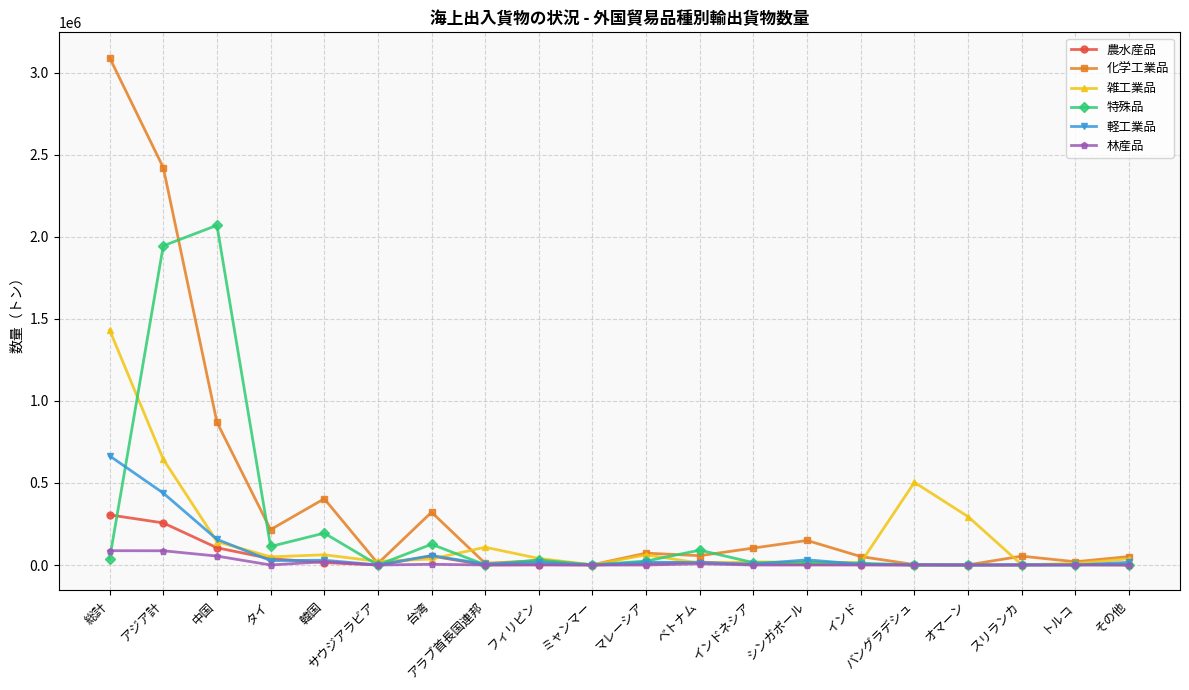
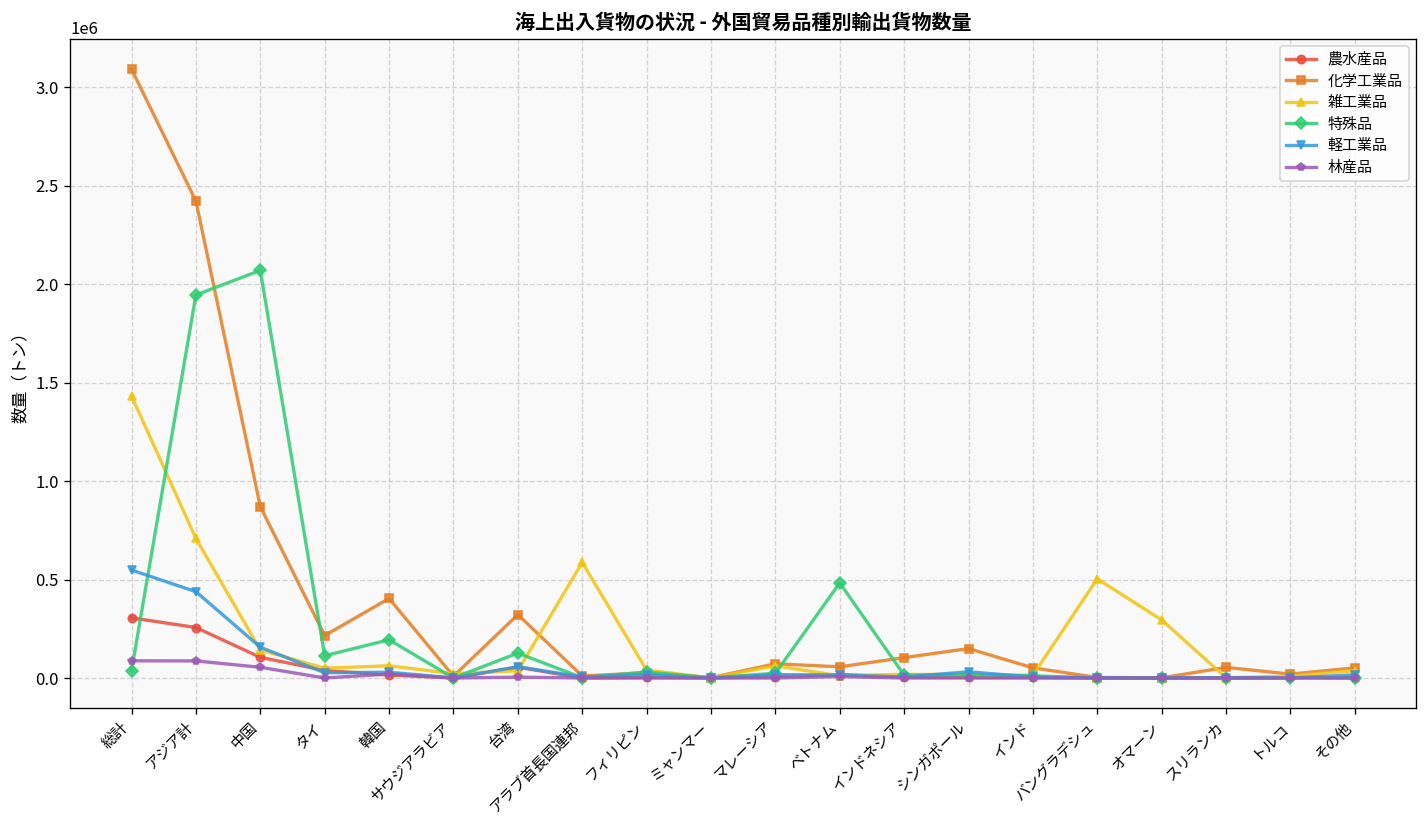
  {
    "雑工業品": {
      "総計": 1430000,
-     "アジア計": 640000,
+     "アジア計": 710000,
      "韓国": 60000,
      "台湾": 40000,
-     "アラブ首長国連邦": 110000,
+     "アラブ首長国連邦": 590000,
      "バングラデシュ": 500000,
      "オマーン": 290000
    },
    "特殊品": {
      "総計": 40000,
      "アジア計": 1950000,
      "中国": 2070000,
      "タイ": 110000,
      "韓国": 190000,
      "台湾": 130000,
-     "ベトナム": 90000
+     "ベトナム": 480000
    },
    "軽工業品": {
-     "総計": 670000,
+     "総計": 550000,
      "アジア計": 440000
    },
    "林産品": {
      "総計": 90000,
      "アジア計": 90000,
      "中国": 50000,
      "タイ": 0,
      "台湾": 0
    }
  }
